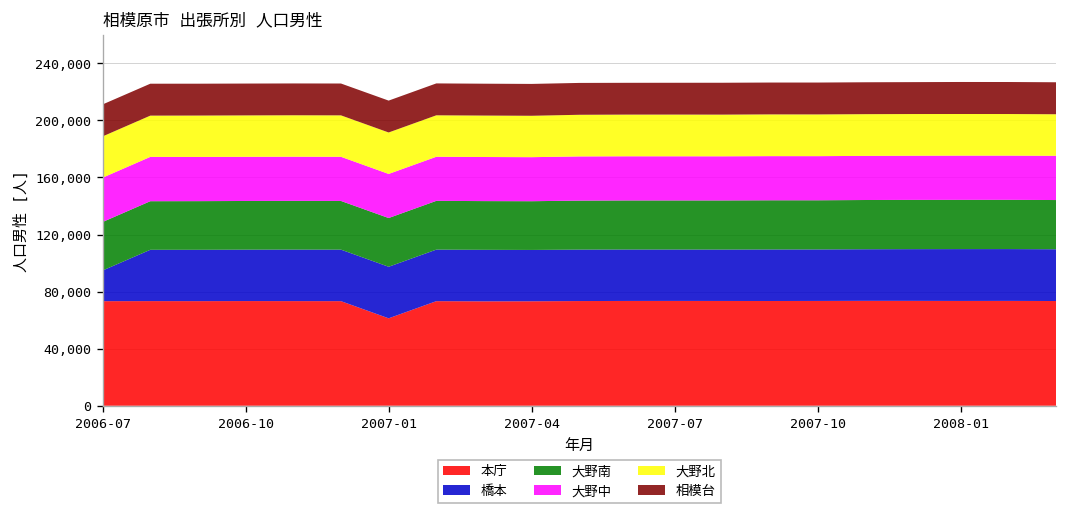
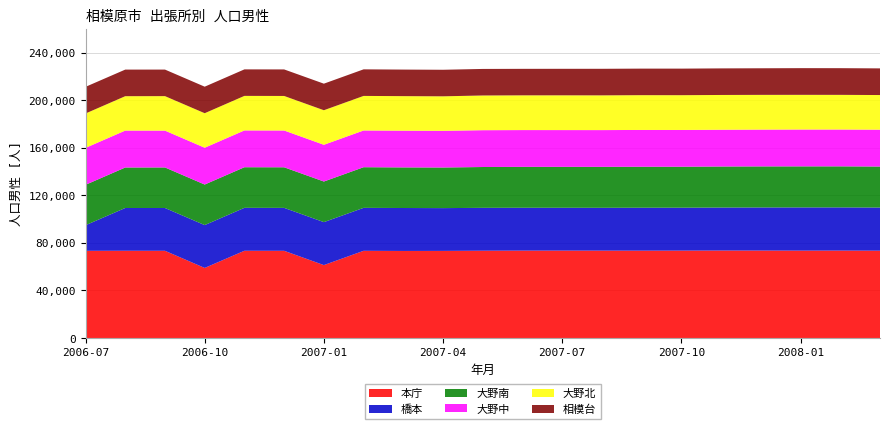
  {
    "本庁": {
      "2006-07": "73,000",
-     "2006-10": "73,000",
+     "2006-10": "59,000",
      "2007-01": "61,000",
      "2007-04": "73,000",
      "2007-07": "73,000",
      "2007-10": "73,000",
      "2008-01": "73,000"
    },
    "橋本": {
      "2006-07": "22,000",
      "2006-10": "36,000",
      "2007-01": "36,000",
      "2007-04": "36,000",
      "2007-07": "36,000",
      "2007-10": "36,000",
      "2008-01": "36,000"
    },
    "大野南": {
      "2006-07": "34,000",
      "2006-10": "34,000",
      "2007-01": "34,000",
      "2007-04": "34,000",
      "2007-07": "34,000",
      "2007-10": "34,000",
      "2008-01": "35,000"
    },
    "大野中": {
      "2006-07": "31,000",
      "2006-10": "31,000",
      "2007-01": "31,000",
      "2007-04": "31,000",
      "2007-07": "31,000",
      "2007-10": "31,000",
      "2008-01": "31,000"
    },
    "大野北": {
      "2006-07": "29,000",
      "2006-10": "29,000",
      "2007-01": "29,000",
      "2007-04": "29,000",
      "2007-07": "29,000",
      "2007-10": "29,000",
      "2008-01": "29,000"
    },
    "相模台": {
      "2006-07": "22,000",
      "2006-10": "22,000",
      "2007-01": "22,000",
      "2007-04": "22,000",
      "2007-07": "22,000",
      "2007-10": "22,000",
      "2008-01": "22,000"
    }
  }
